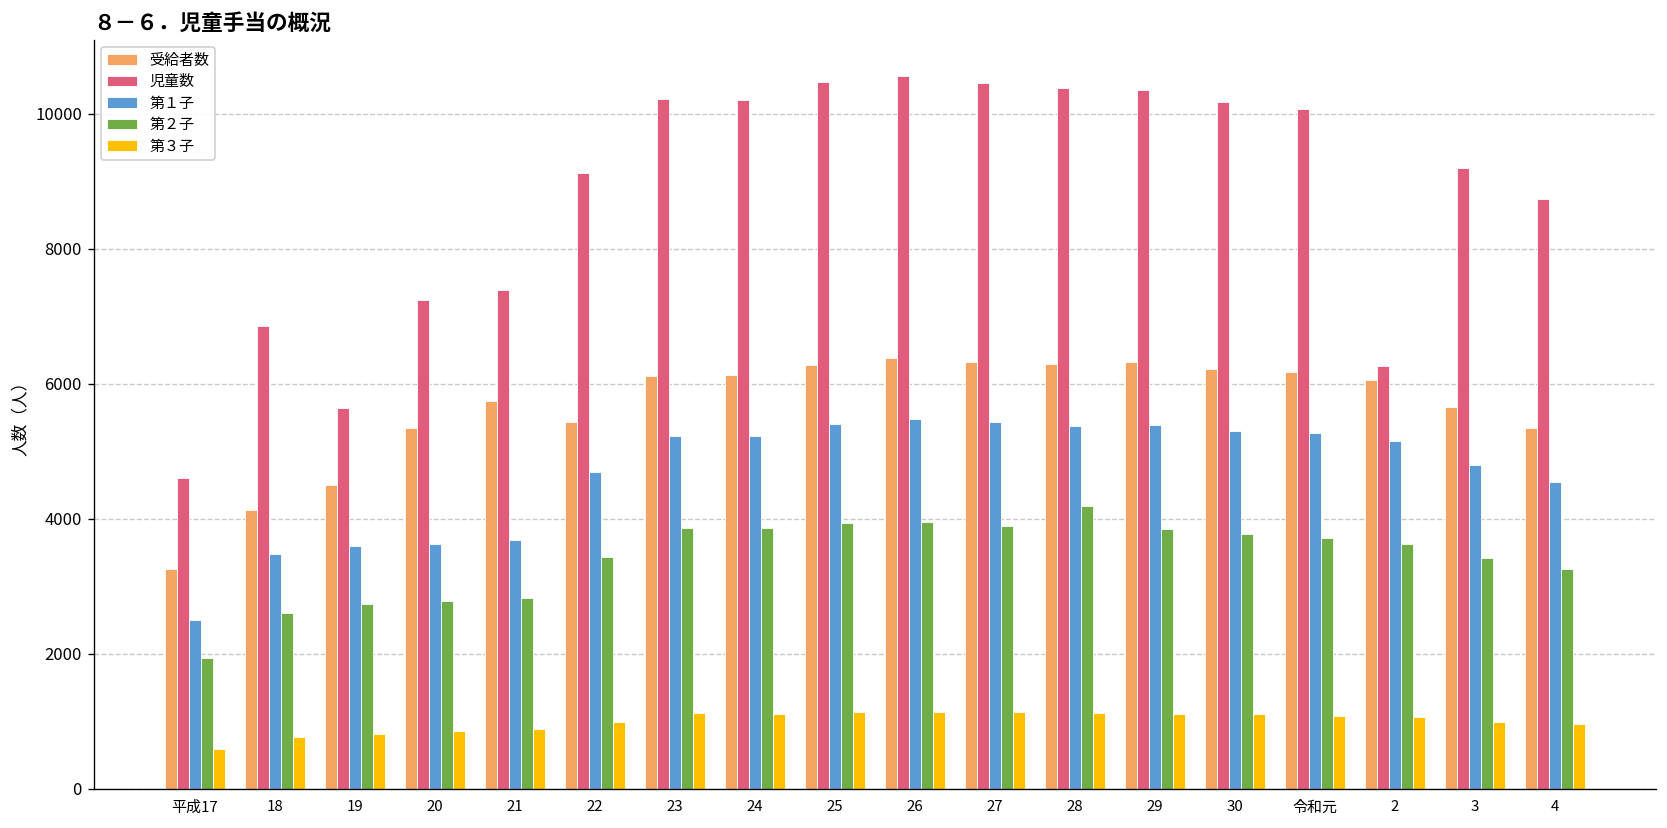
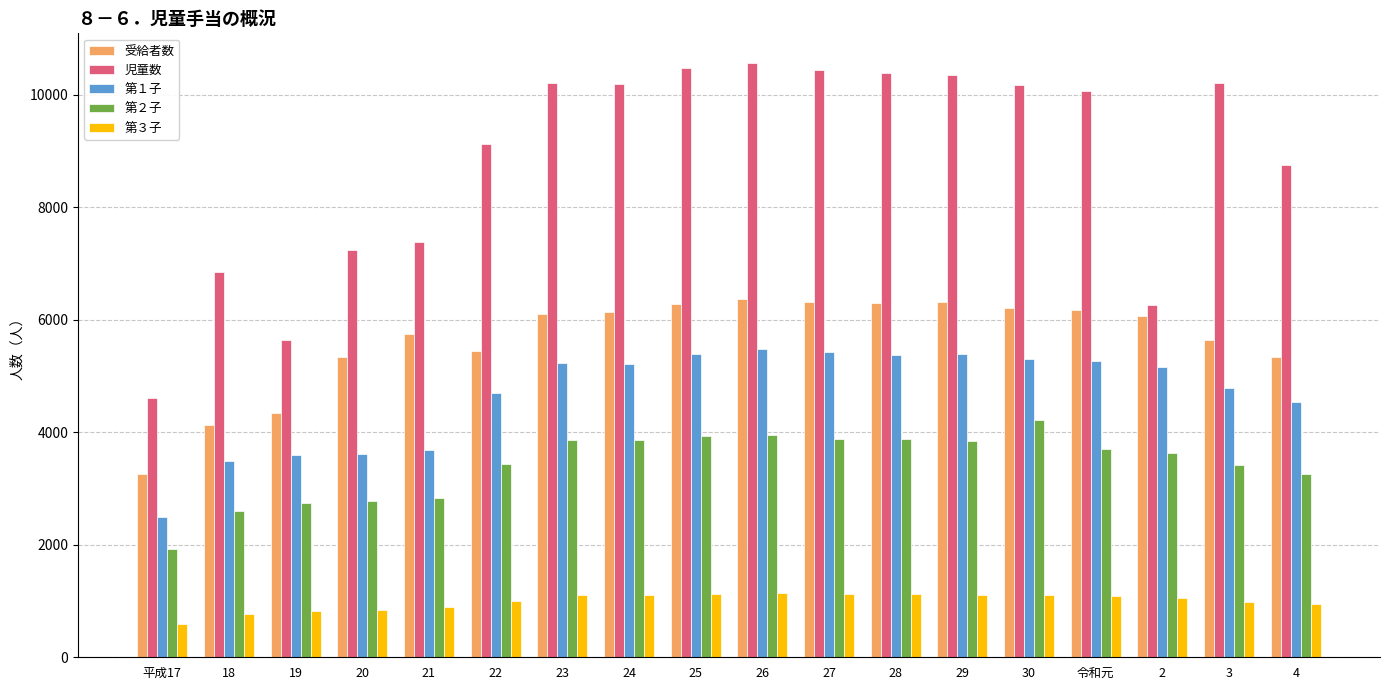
  {
    "受給者数": {
      "平成17": 3300,
      "18": 4100,
-     "19": 4500,
+     "19": 4300,
      "20": 5300,
      "21": 5700,
      "22": 5400,
      "23": 6100,
      "24": 6100,
      "25": 6300,
      "26": 6400,
      "27": 6300,
      "28": 6300,
      "29": 6300,
      "30": 6200,
      "令和元": 6200,
      "2": 6100,
      "3": 5600,
      "4": 5300
    },
    "児童数": {
      "平成17": 4600,
      "18": 6900,
      "19": 5600,
      "20": 7200,
      "21": 7400,
      "22": 9100,
      "23": 10200,
      "24": 10200,
      "25": 10500,
      "26": 10600,
      "27": 10400,
      "28": 10400,
      "29": 10300,
      "30": 10200,
      "令和元": 10100,
      "2": 6300,
-     "3": 9200,
+     "3": 10200,
      "4": 8700
    },
    "第１子": {
      "平成17": 2500,
      "18": 3500,
      "19": 3600,
      "20": 3600,
      "21": 3700,
      "22": 4700,
      "23": 5200,
      "24": 5200,
      "25": 5400,
      "26": 5500,
      "27": 5400,
      "28": 5400,
      "29": 5400,
      "30": 5300,
      "令和元": 5300,
      "2": 5200,
      "3": 4800,
      "4": 4500
    },
    "第２子": {
      "平成17": 1900,
      "18": 2600,
      "19": 2700,
      "20": 2800,
      "21": 2800,
      "22": 3400,
      "23": 3900,
      "24": 3900,
      "25": 3900,
      "26": 3900,
      "27": 3900,
-     "28": 4200,
+     "28": 3900,
      "29": 3900,
-     "30": 3800,
+     "30": 4200,
      "令和元": 3700,
      "2": 3600,
      "3": 3400,
      "4": 3300
    },
    "第３子": {
      "平成17": 600,
      "18": 800,
      "19": 800,
      "20": 800,
      "21": 900,
      "22": 1000,
      "23": 1100,
      "24": 1100,
      "25": 1100,
      "26": 1100,
      "27": 1100,
      "28": 1100,
      "29": 1100,
      "30": 1100,
      "令和元": 1100,
      "2": 1100,
      "3": 1000,
      "4": 1000
    }
  }
